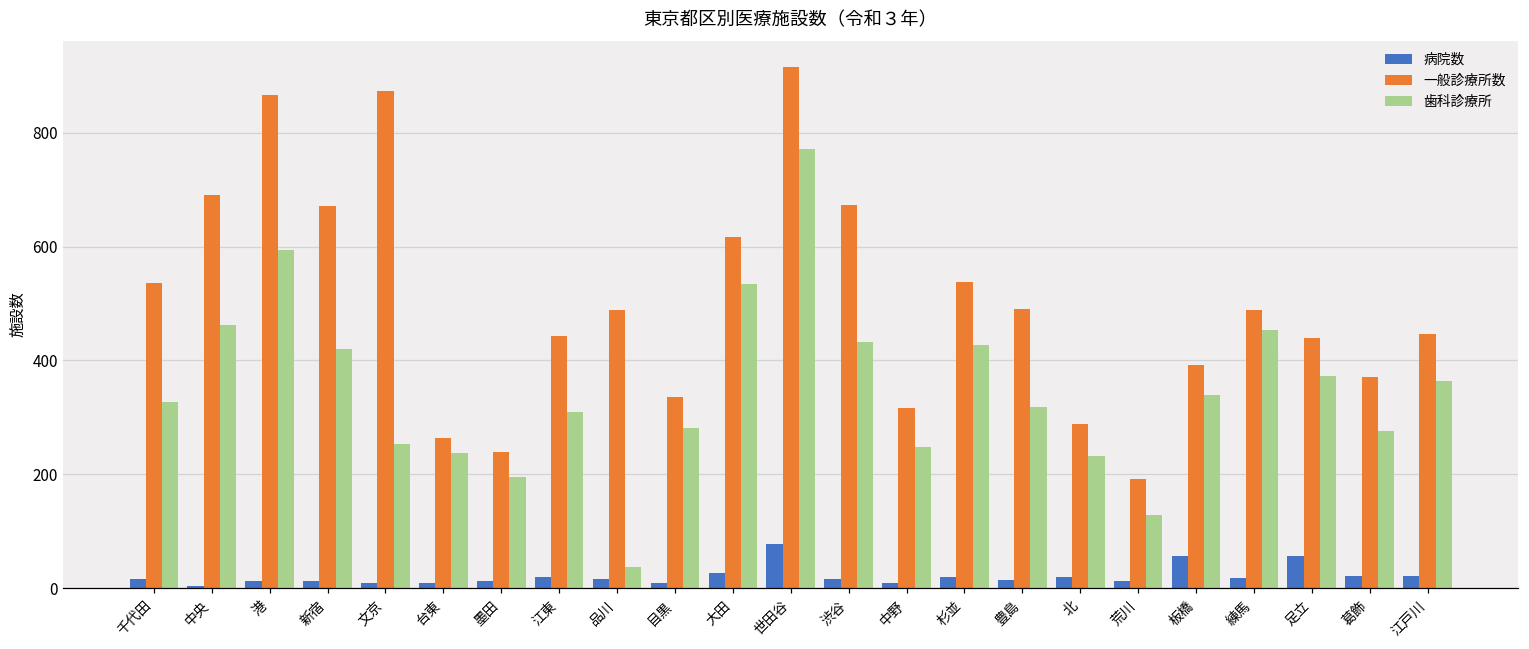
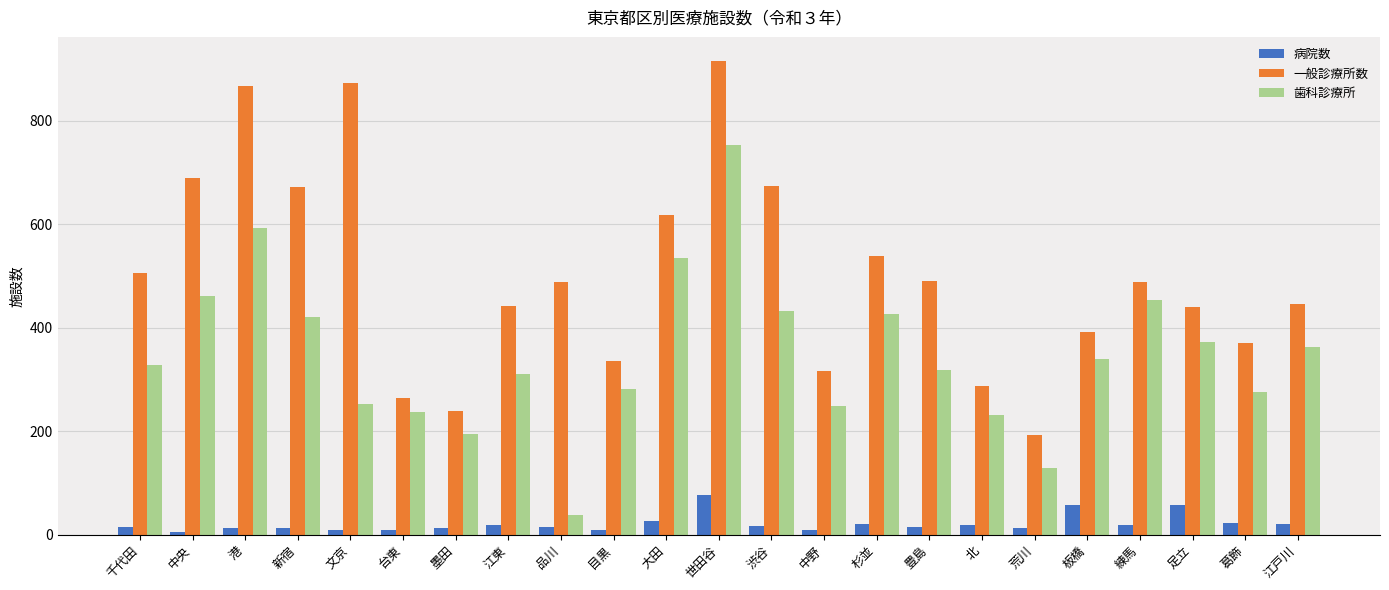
  {
    "病院数": {
      "千代田": 20,
      "港": 10,
      "新宿": 10,
      "文京": 10,
      "台東": 10,
      "墨田": 10,
      "江東": 20,
      "品川": 20,
      "目黒": 10,
      "大田": 30,
      "世田谷": 80,
      "渋谷": 20,
      "中野": 10,
      "杉並": 20,
      "豊島": 10,
      "北": 20,
      "荒川": 10,
      "板橋": 60,
      "練馬": 20,
      "足立": 60,
      "葛飾": 20,
      "江戸川": 20
    },
    "一般診療所数": {
-     "千代田": 540,
+     "千代田": 510,
      "中央": 690,
      "港": 870,
      "新宿": 670,
      "文京": 870,
      "台東": 260,
      "墨田": 240,
      "江東": 440,
      "品川": 490,
      "目黒": 340,
      "大田": 620,
      "世田谷": 920,
      "渋谷": 670,
      "中野": 320,
      "杉並": 540,
      "豊島": 490,
      "北": 290,
      "荒川": 190,
      "板橋": 390,
      "練馬": 490,
      "足立": 440,
      "葛飾": 370,
      "江戸川": 450
    },
    "歯科診療所": {
      "千代田": 330,
      "中央": 460,
      "港": 590,
      "新宿": 420,
      "文京": 250,
      "台東": 240,
      "墨田": 200,
      "江東": 310,
      "品川": 40,
      "目黒": 280,
      "大田": 530,
-     "世田谷": 770,
+     "世田谷": 750,
      "渋谷": 430,
      "中野": 250,
      "杉並": 430,
      "豊島": 320,
      "北": 230,
      "荒川": 130,
      "板橋": 340,
      "練馬": 450,
      "足立": 370,
      "葛飾": 280,
      "江戸川": 360
    }
  }
